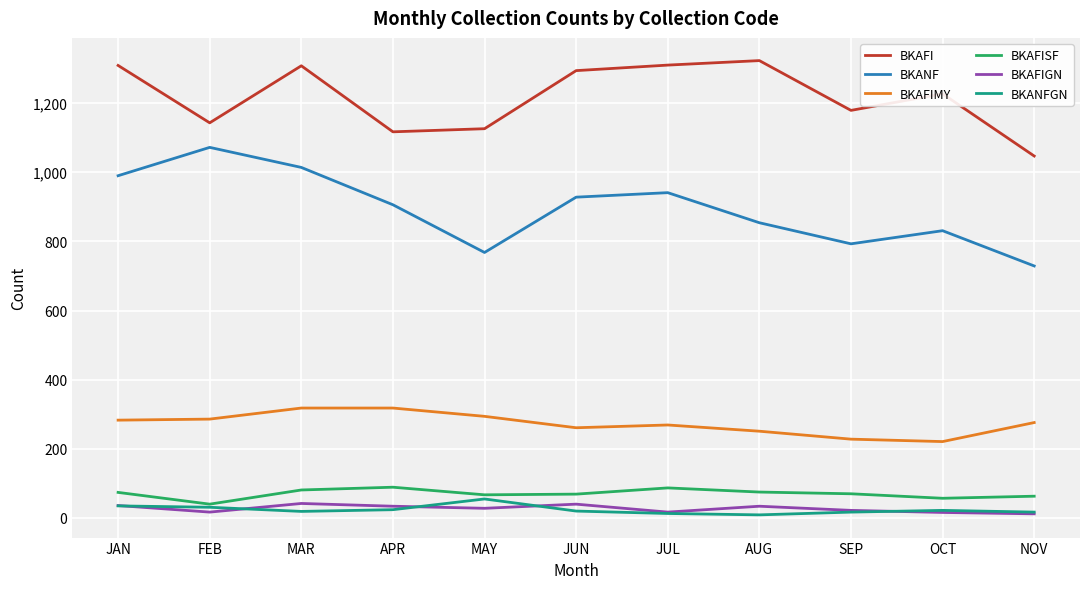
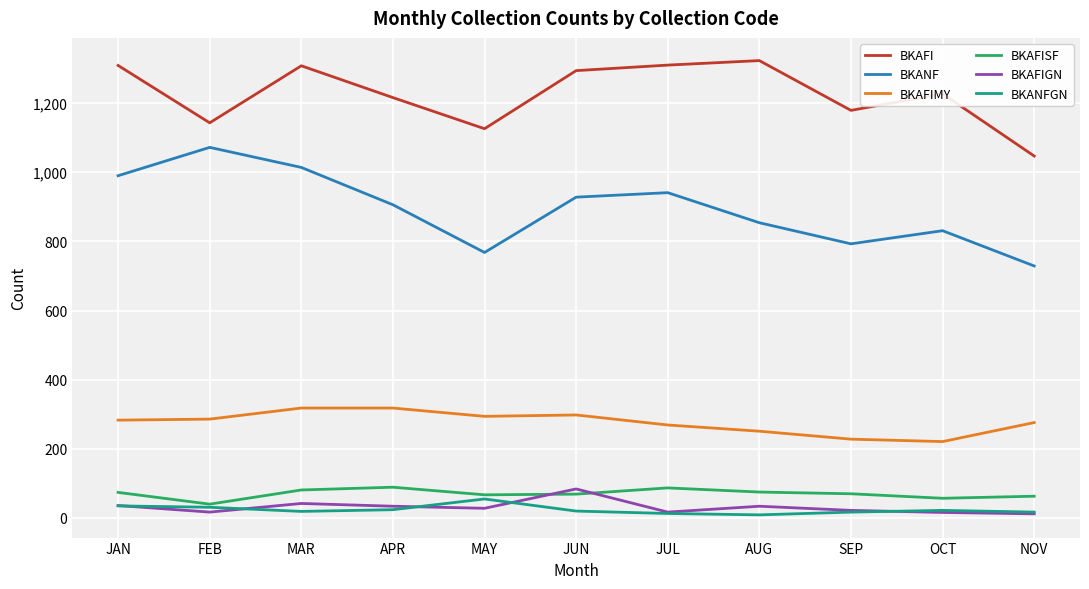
  {
    "BKAFI": {
      "JAN": "1,310",
      "FEB": "1,140",
      "MAR": "1,310",
-     "APR": "1,120",
+     "APR": "1,220",
      "MAY": "1,130",
      "JUN": "1,290",
      "JUL": "1,310",
      "AUG": "1,320",
      "SEP": "1,180",
      "NOV": "1,050"
    },
    "BKANF": {
      "JAN": "990",
      "FEB": "1,070",
      "MAR": "1,010",
      "APR": "910",
      "MAY": "770",
      "JUN": "930",
      "JUL": "940",
      "AUG": "850",
      "SEP": "790",
      "OCT": "830",
      "NOV": "730"
    },
    "BKAFIMY": {
      "JAN": "280",
      "FEB": "290",
      "MAR": "320",
      "APR": "320",
      "MAY": "290",
-     "JUN": "260",
+     "JUN": "300",
      "JUL": "270",
      "AUG": "250",
      "SEP": "230",
      "OCT": "220",
      "NOV": "280"
    },
    "BKAFIGN": {
      "FEB": "20",
      "MAR": "40",
      "APR": "30",
      "MAY": "30",
-     "JUN": "40",
+     "JUN": "80",
      "AUG": "30"
    }
  }
